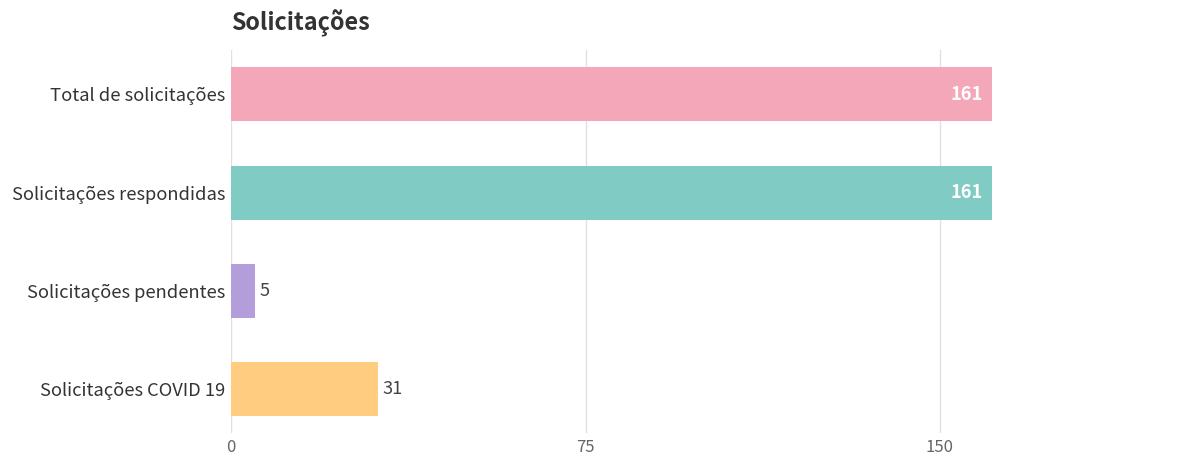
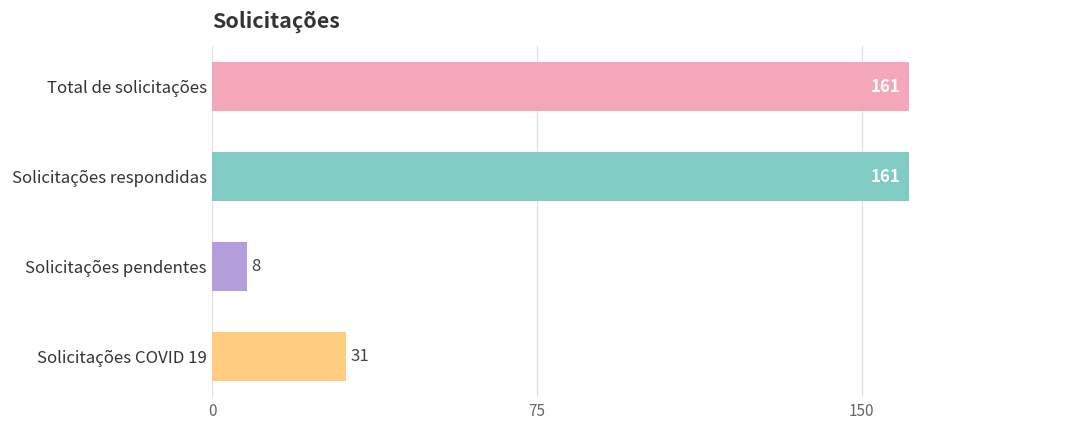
  {
    "Total de solicitações": 161,
    "Solicitações respondidas": 161,
-   "Solicitações pendentes": 5,
+   "Solicitações pendentes": 8,
    "Solicitações COVID 19": 31
  }
